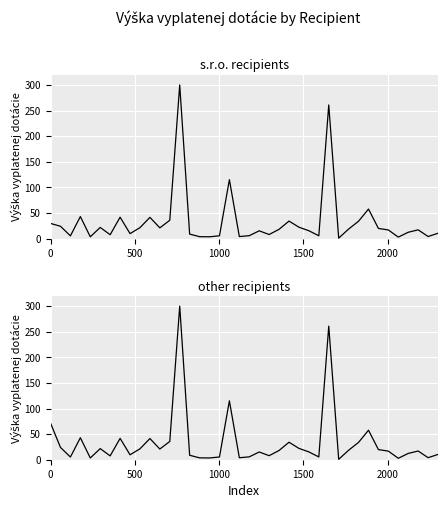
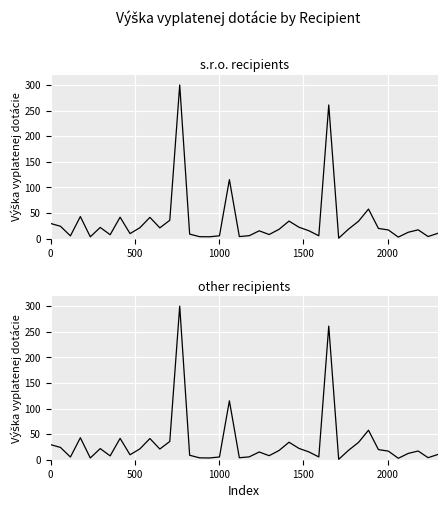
  {
    "s.r.o. recipients": {
      "0": 30
    },
    "other recipients": {
-     "0": 70
+     "0": 30
    }
  }
